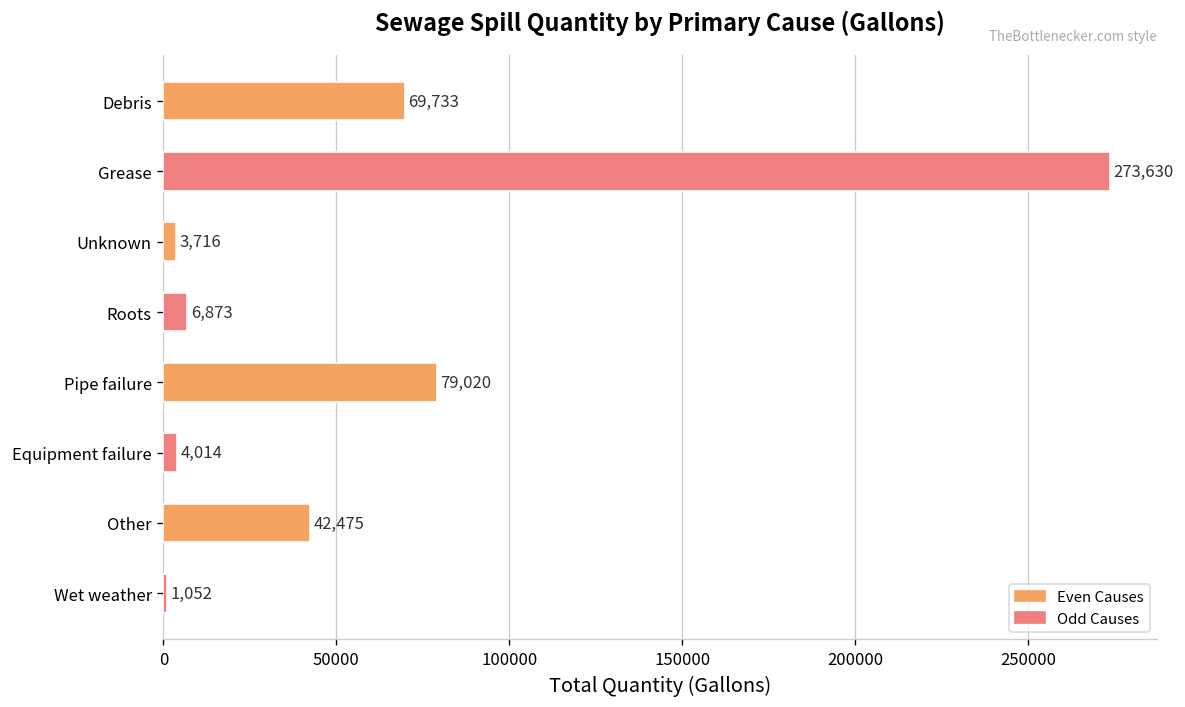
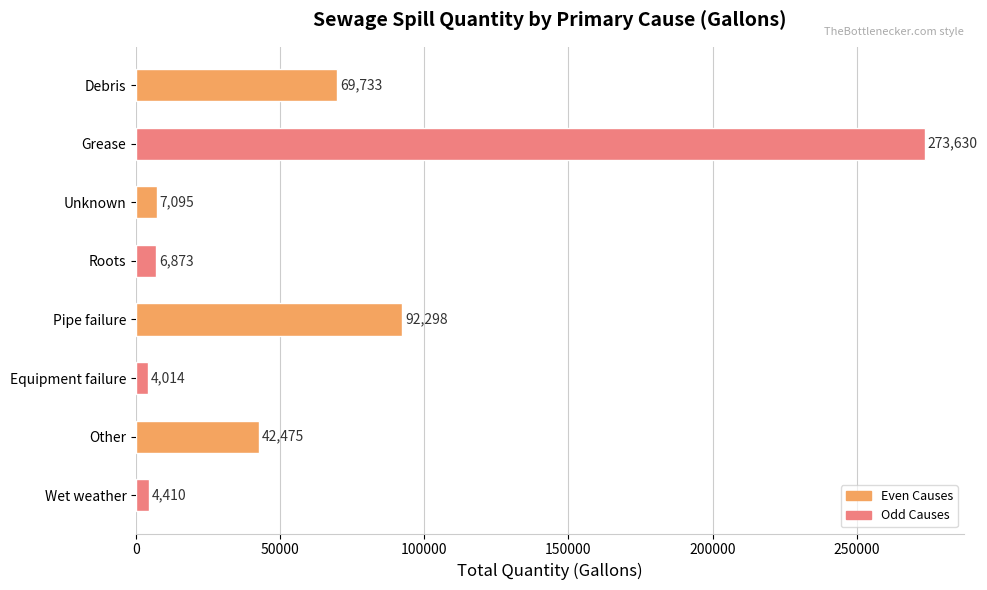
  {
    "Debris": "69,733",
    "Grease": "273,630",
-   "Unknown": "3,716",
+   "Unknown": "7,095",
    "Roots": "6,873",
-   "Pipe failure": "79,020",
+   "Pipe failure": "92,298",
    "Equipment failure": "4,014",
    "Other": "42,475",
-   "Wet weather": "1,052"
+   "Wet weather": "4,410"
  }
